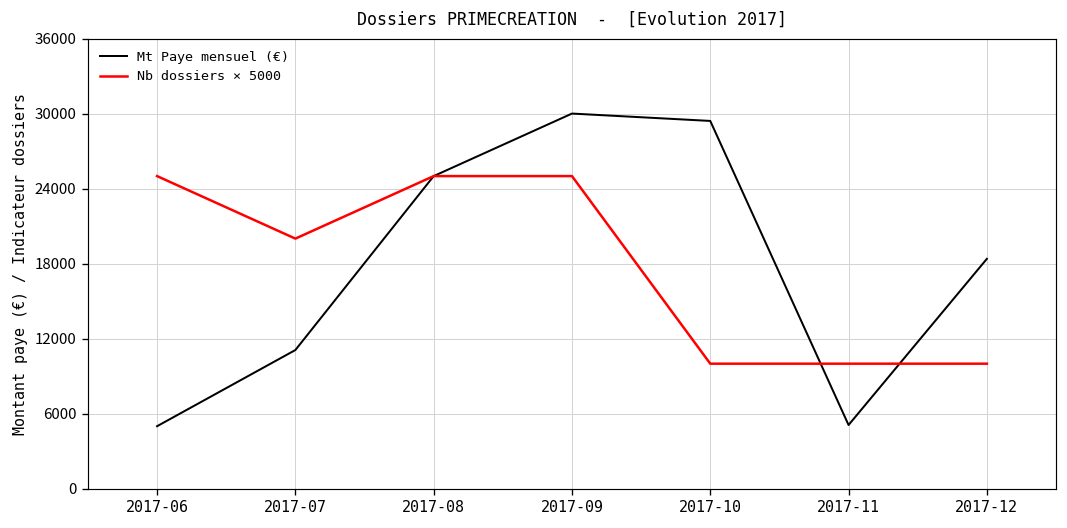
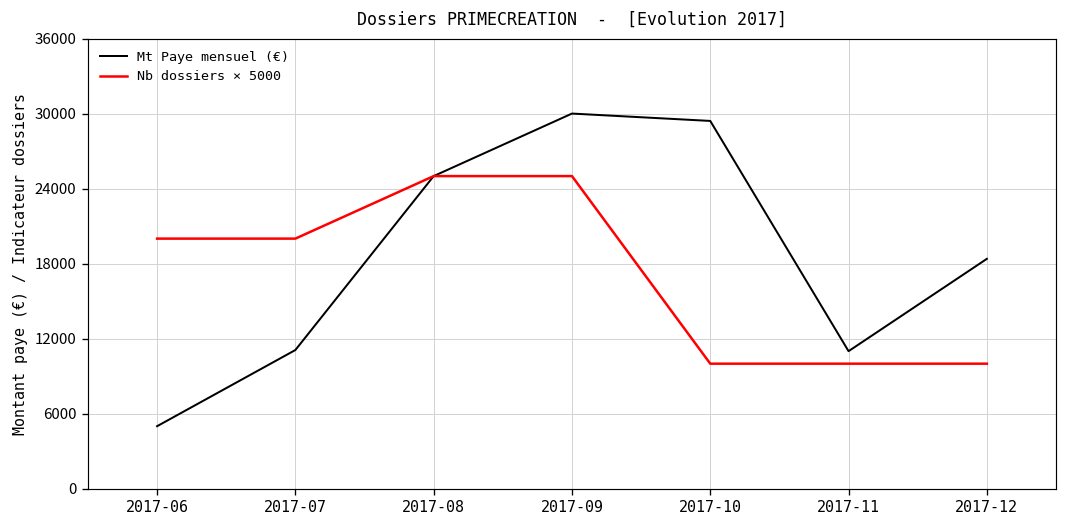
  {
    "Mt Paye mensuel (€)": {
      "2017-06": 5000,
      "2017-07": 11100,
      "2017-09": 30000,
      "2017-10": 29400,
-     "2017-11": 5100,
+     "2017-11": 11000,
      "2017-12": 18400
    },
    "Nb dossiers × 5000": {
-     "2017-06": 25000,
+     "2017-06": 20000,
      "2017-07": 20000,
      "2017-09": 25000,
      "2017-10": 10000,
      "2017-11": 10000,
      "2017-12": 10000
    }
  }
